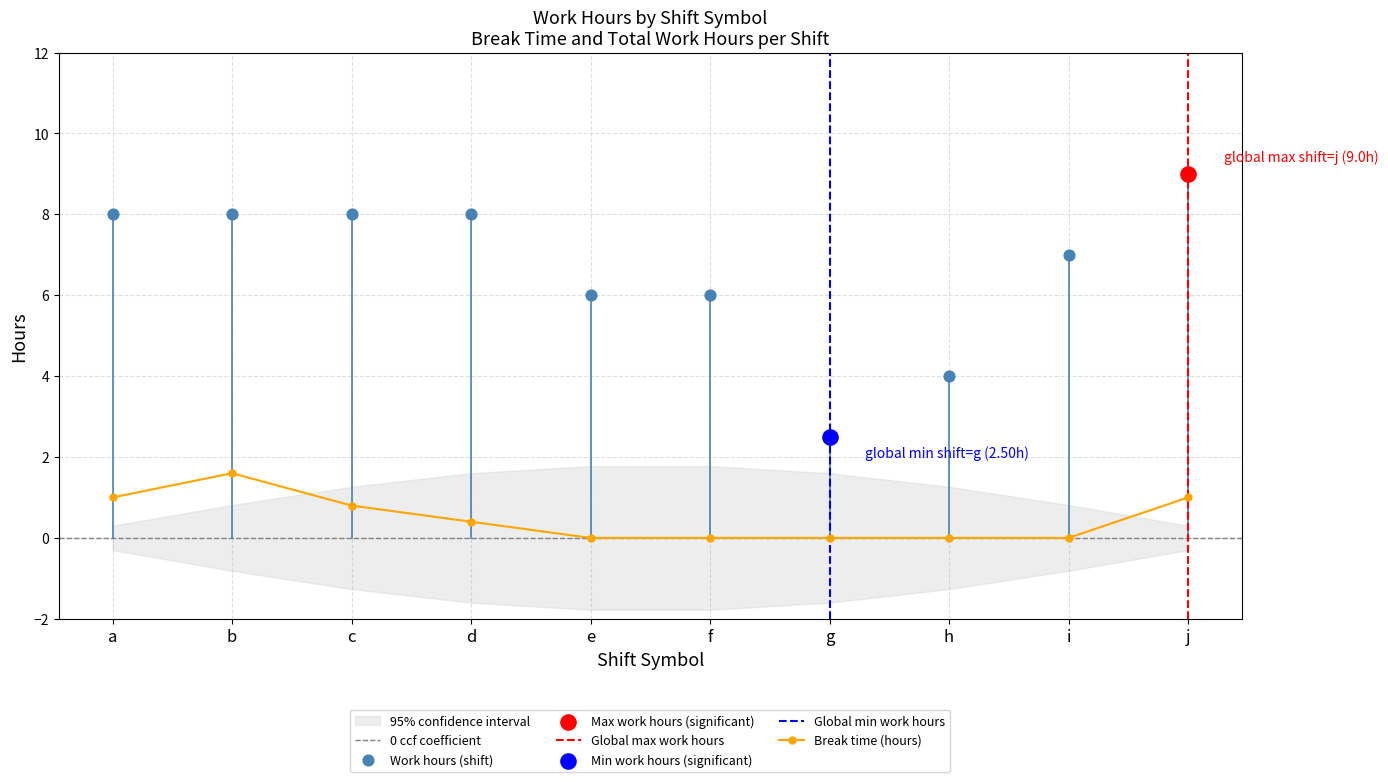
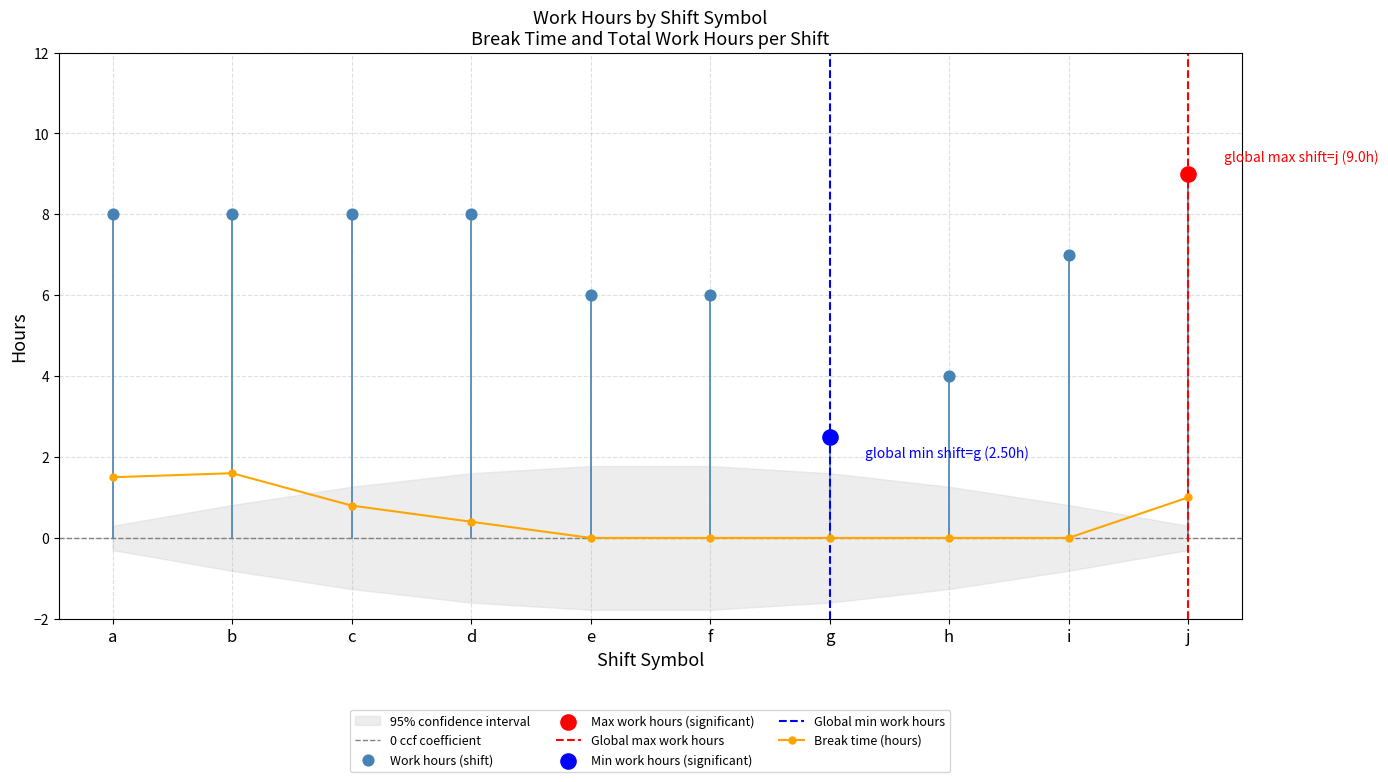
  {
    "Break time (hours)": {
-     "a": 1.0,
+     "a": 1.5,
      "b": 1.6,
      "c": 0.8,
      "d": 0.4,
      "j": 1.0
    }
  }
